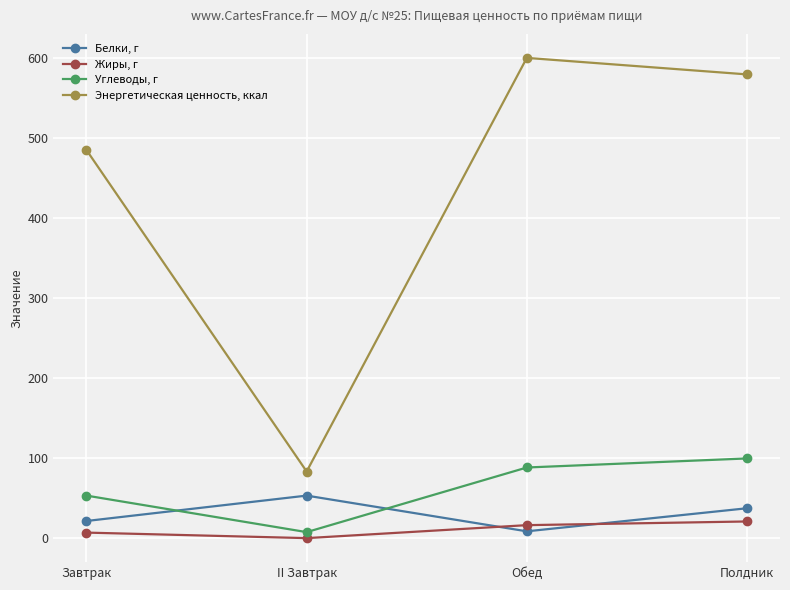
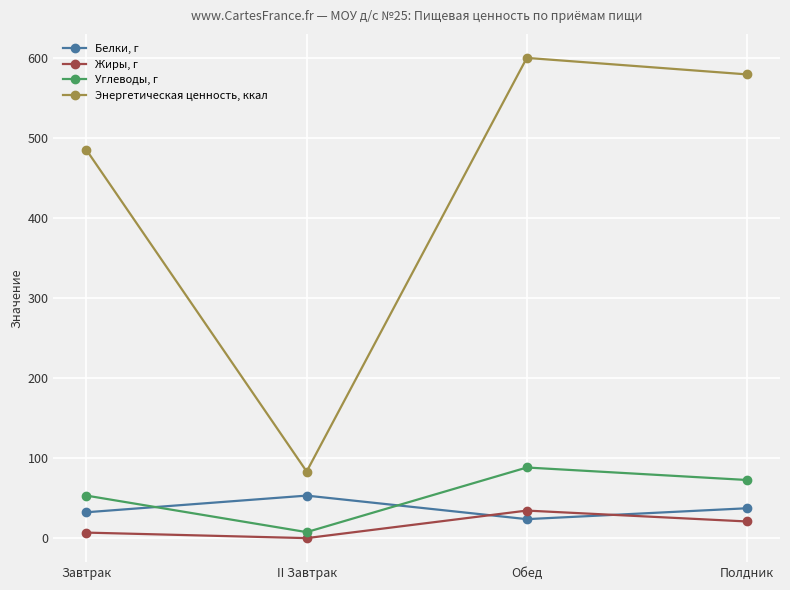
  {
    "Белки, г": {
-     "Завтрак": 20,
+     "Завтрак": 30,
      "II Завтрак": 50,
-     "Обед": 10,
+     "Обед": 20,
      "Полдник": 40
    },
    "Жиры, г": {
      "Завтрак": 10,
      "II Завтрак": 0,
-     "Обед": 20,
+     "Обед": 30,
      "Полдник": 20
    },
    "Углеводы, г": {
      "Завтрак": 50,
      "II Завтрак": 10,
      "Обед": 90,
-     "Полдник": 100
+     "Полдник": 70
    },
    "Энергетическая ценность, ккал": {
      "Завтрак": 480,
      "II Завтрак": 80,
      "Обед": 600,
      "Полдник": 580
    }
  }
